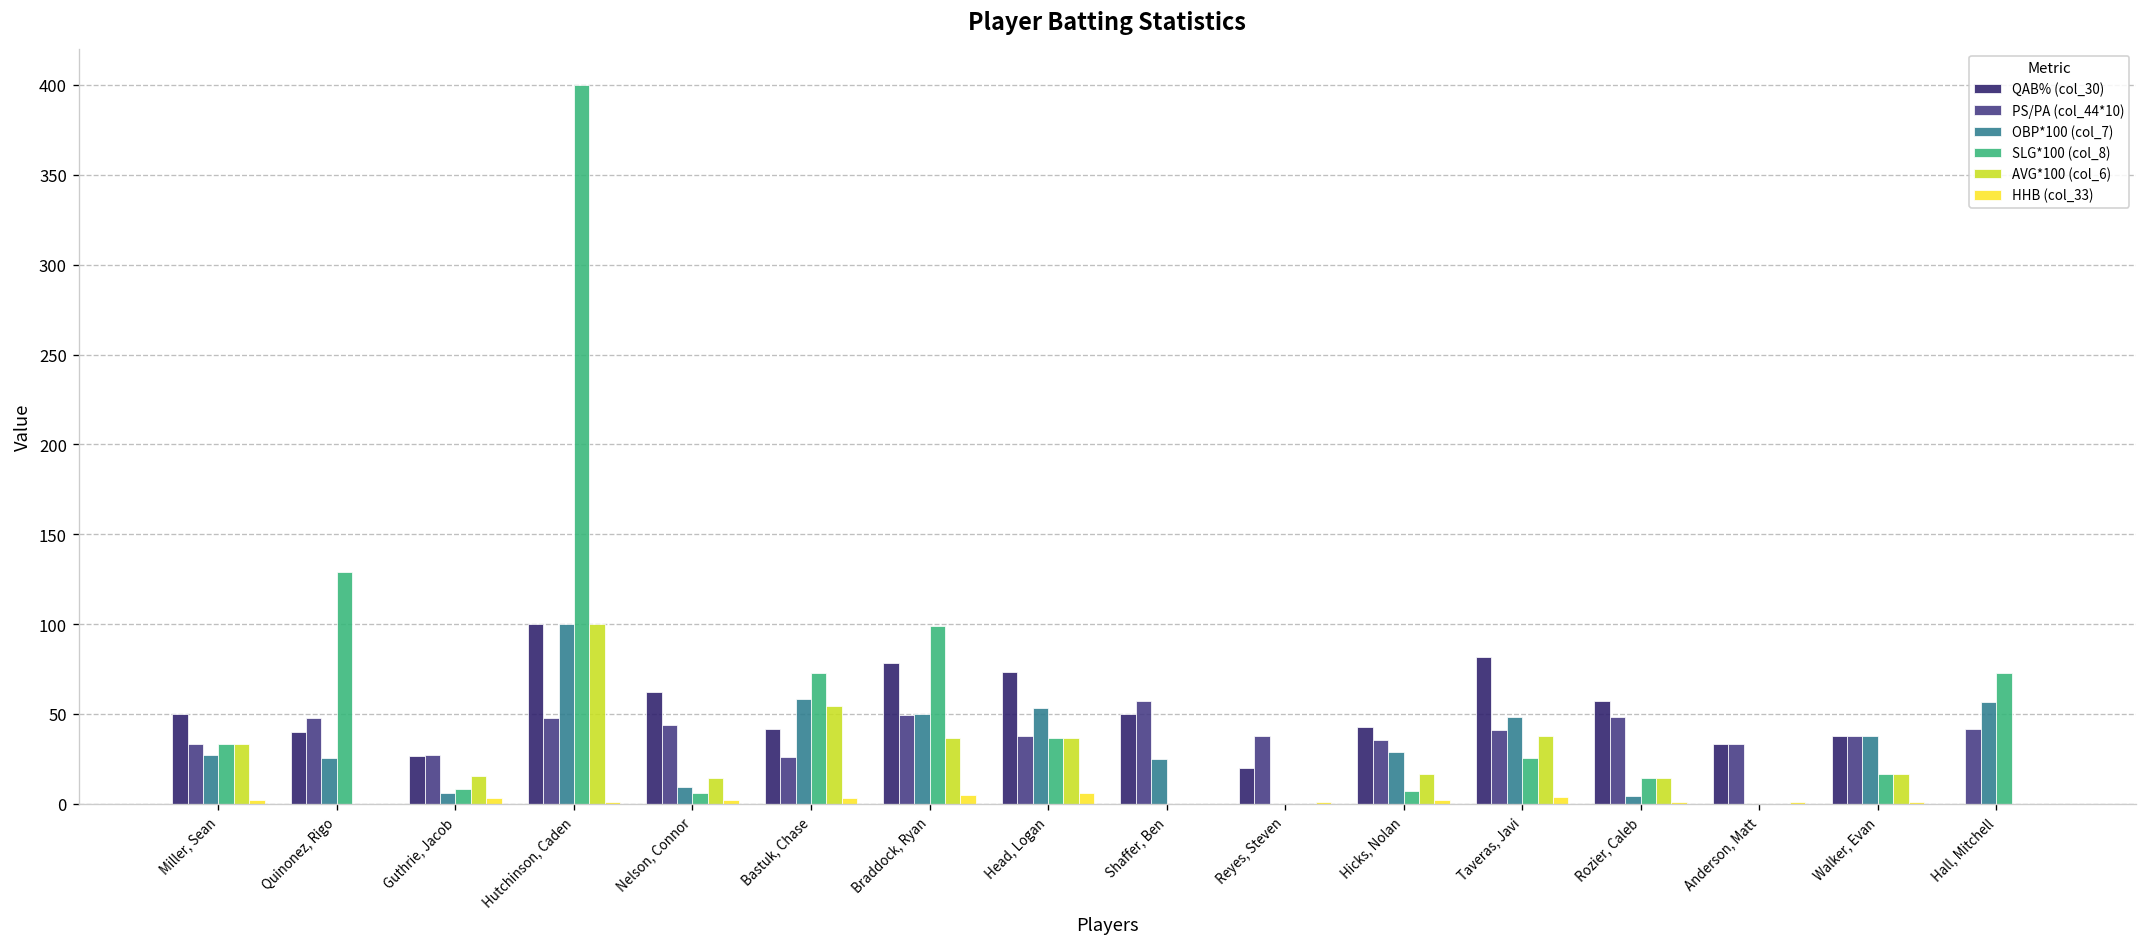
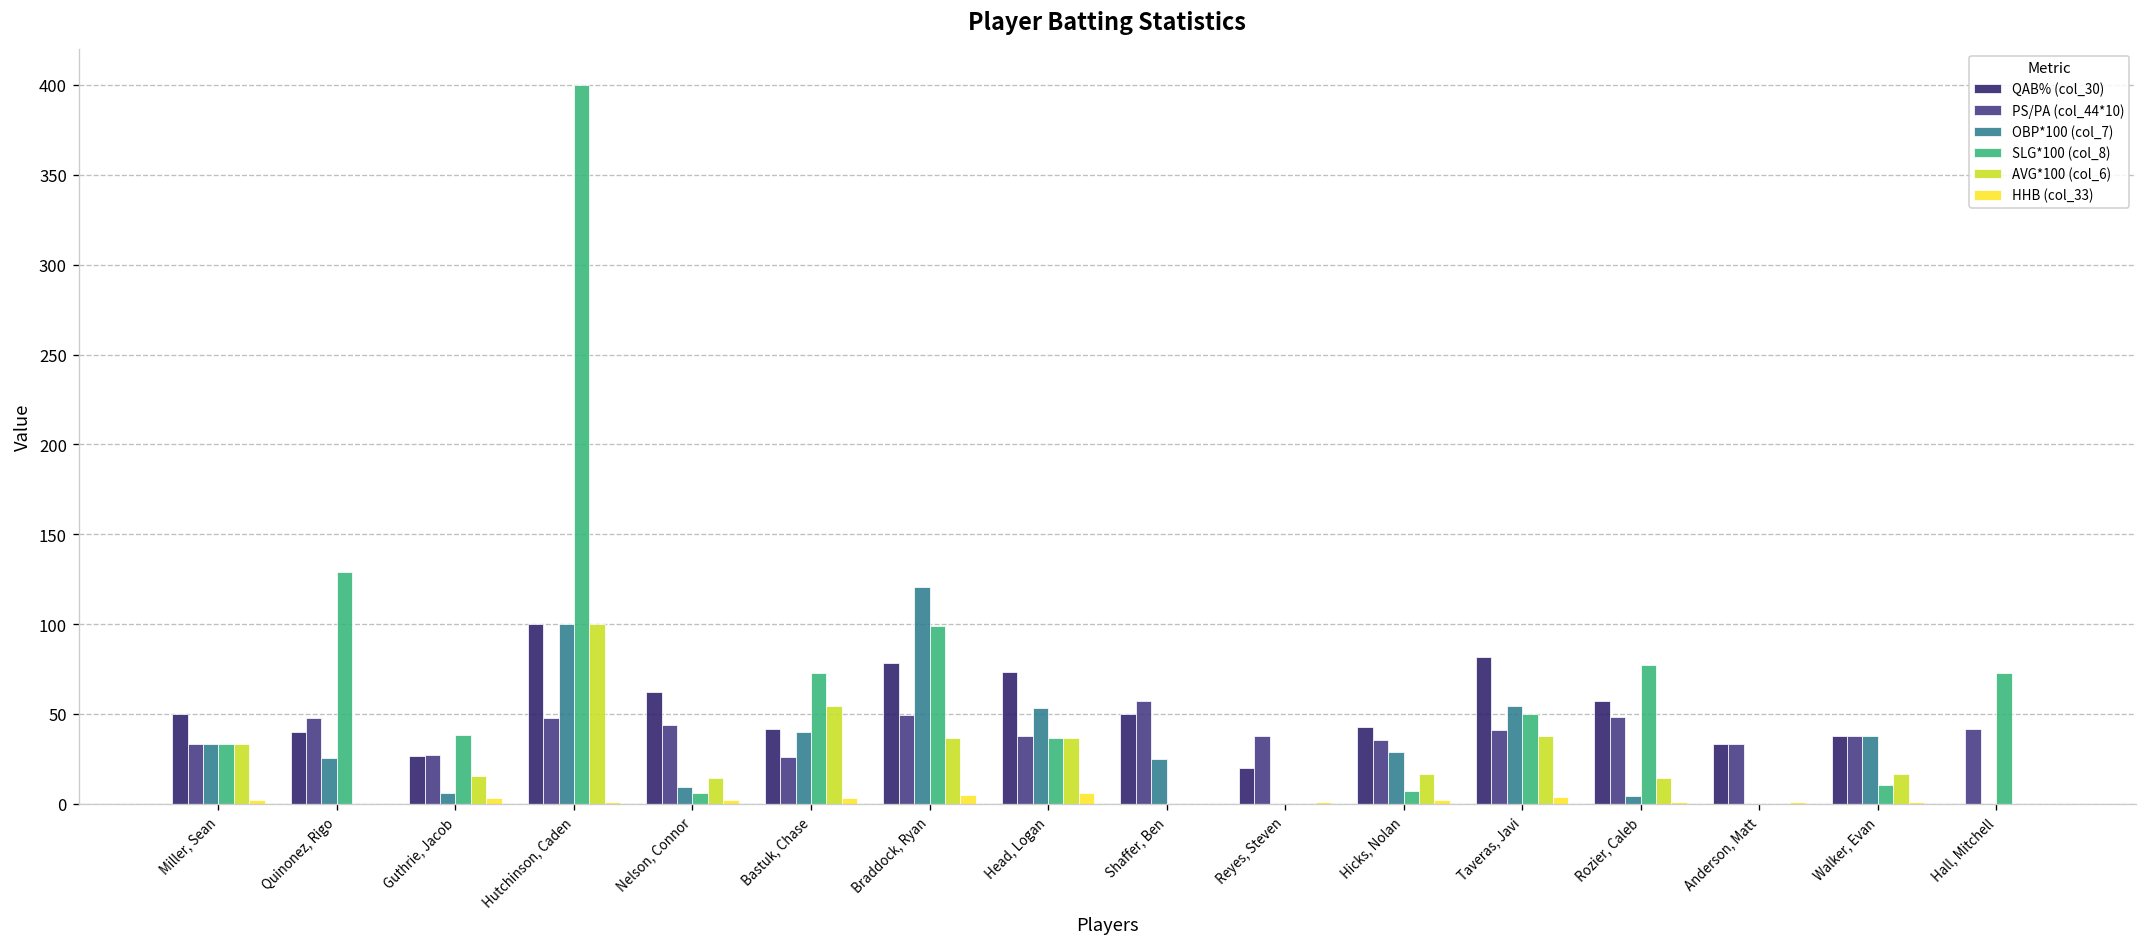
  {
    "OBP*100 (col_7)": {
-     "Miller, Sean": 27,
+     "Miller, Sean": 33,
      "Quinonez, Rigo": 26,
      "Guthrie, Jacob": 6,
      "Hutchinson, Caden": 100,
      "Nelson, Connor": 9,
-     "Bastuk, Chase": 58,
-     "Braddock, Ryan": 50,
+     "Bastuk, Chase": 40,
+     "Braddock, Ryan": 121,
      "Head, Logan": 53,
      "Shaffer, Ben": 25,
      "Reyes, Steven": 0,
      "Hicks, Nolan": 29,
-     "Taveras, Javi": 49,
+     "Taveras, Javi": 55,
      "Rozier, Caleb": 5,
      "Anderson, Matt": 0,
      "Walker, Evan": 38,
-     "Hall, Mitchell": 57
+     "Hall, Mitchell": 0
    },
    "SLG*100 (col_8)": {
      "Miller, Sean": 33,
      "Quinonez, Rigo": 129,
-     "Guthrie, Jacob": 8,
+     "Guthrie, Jacob": 39,
      "Hutchinson, Caden": 400,
      "Nelson, Connor": 6,
      "Bastuk, Chase": 73,
      "Braddock, Ryan": 99,
      "Head, Logan": 36,
      "Shaffer, Ben": 0,
      "Reyes, Steven": 0,
      "Hicks, Nolan": 7,
-     "Taveras, Javi": 26,
-     "Rozier, Caleb": 14,
+     "Taveras, Javi": 50,
+     "Rozier, Caleb": 77,
      "Anderson, Matt": 0,
-     "Walker, Evan": 17,
+     "Walker, Evan": 11,
      "Hall, Mitchell": 73
    }
  }
